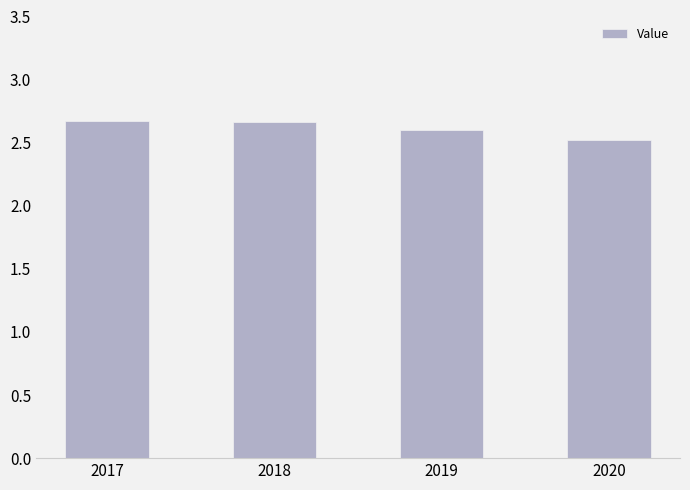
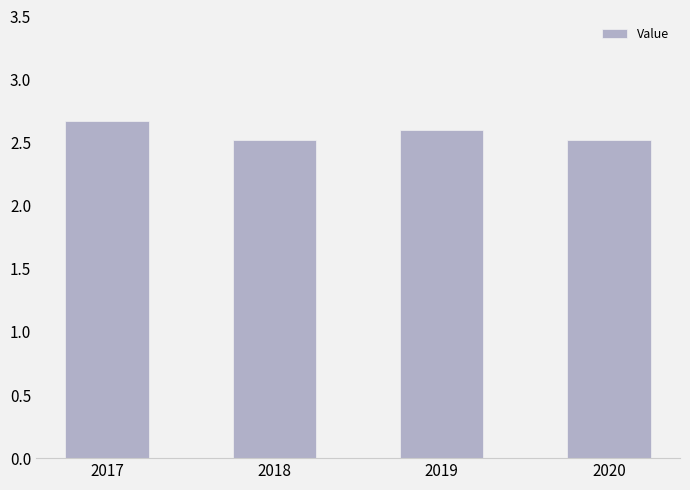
  {
    "2017": 2.67,
-   "2018": 2.66,
+   "2018": 2.52,
    "2019": 2.60,
    "2020": 2.52
  }
